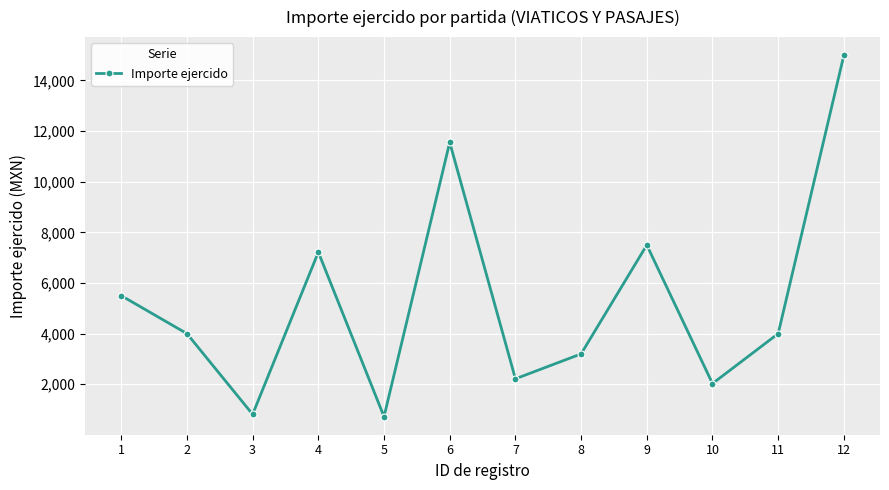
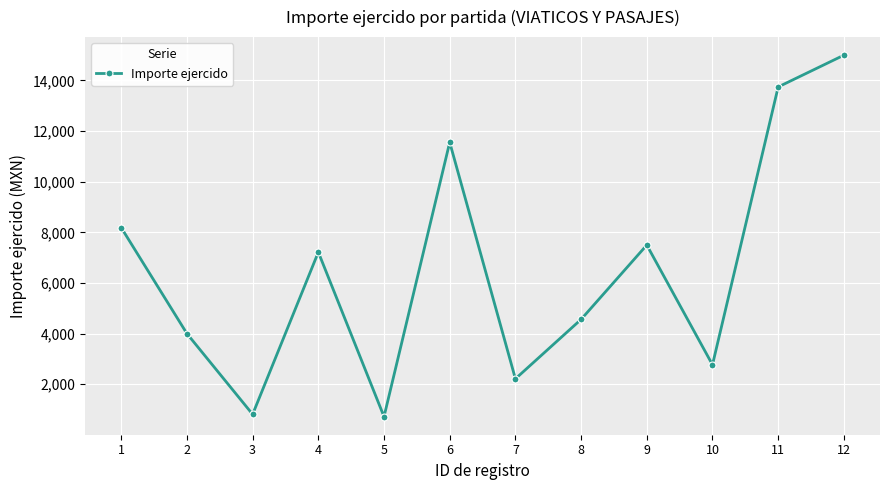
  {
-   "1": "5,500",
+   "1": "8,200",
    "2": "4,000",
    "3": "800",
    "4": "7,200",
    "5": "700",
    "6": "11,600",
    "7": "2,200",
-   "8": "3,200",
+   "8": "4,600",
    "9": "7,500",
-   "10": "2,000",
-   "11": "4,000",
+   "10": "2,800",
+   "11": "13,700",
    "12": "15,000"
  }
